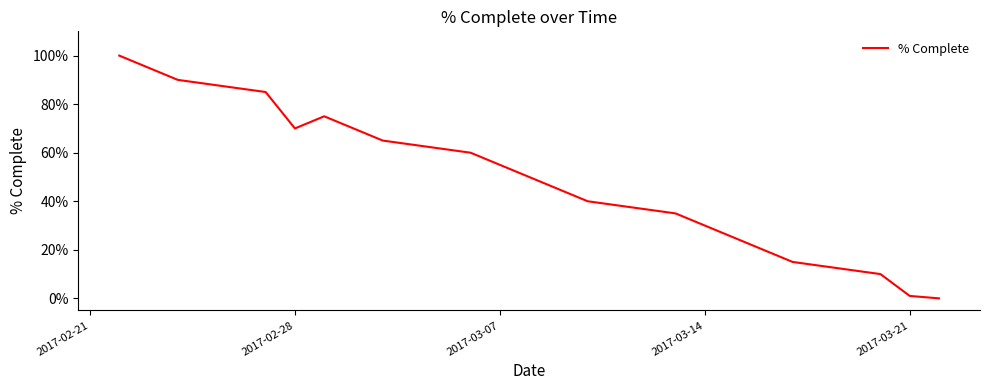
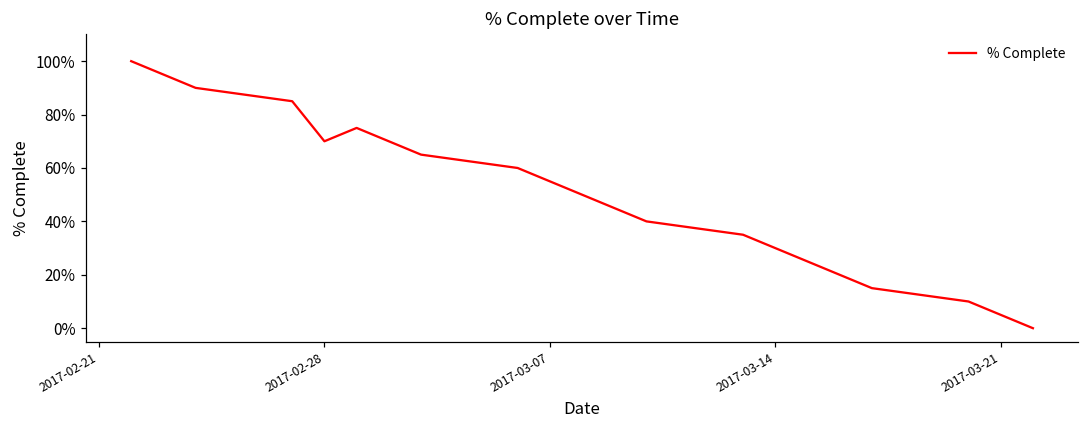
  {
    "2017-02-28": "70%",
    "2017-03-07": "55%",
    "2017-03-14": "30%",
-   "2017-03-21": "1%"
+   "2017-03-21": "5%"
  }
